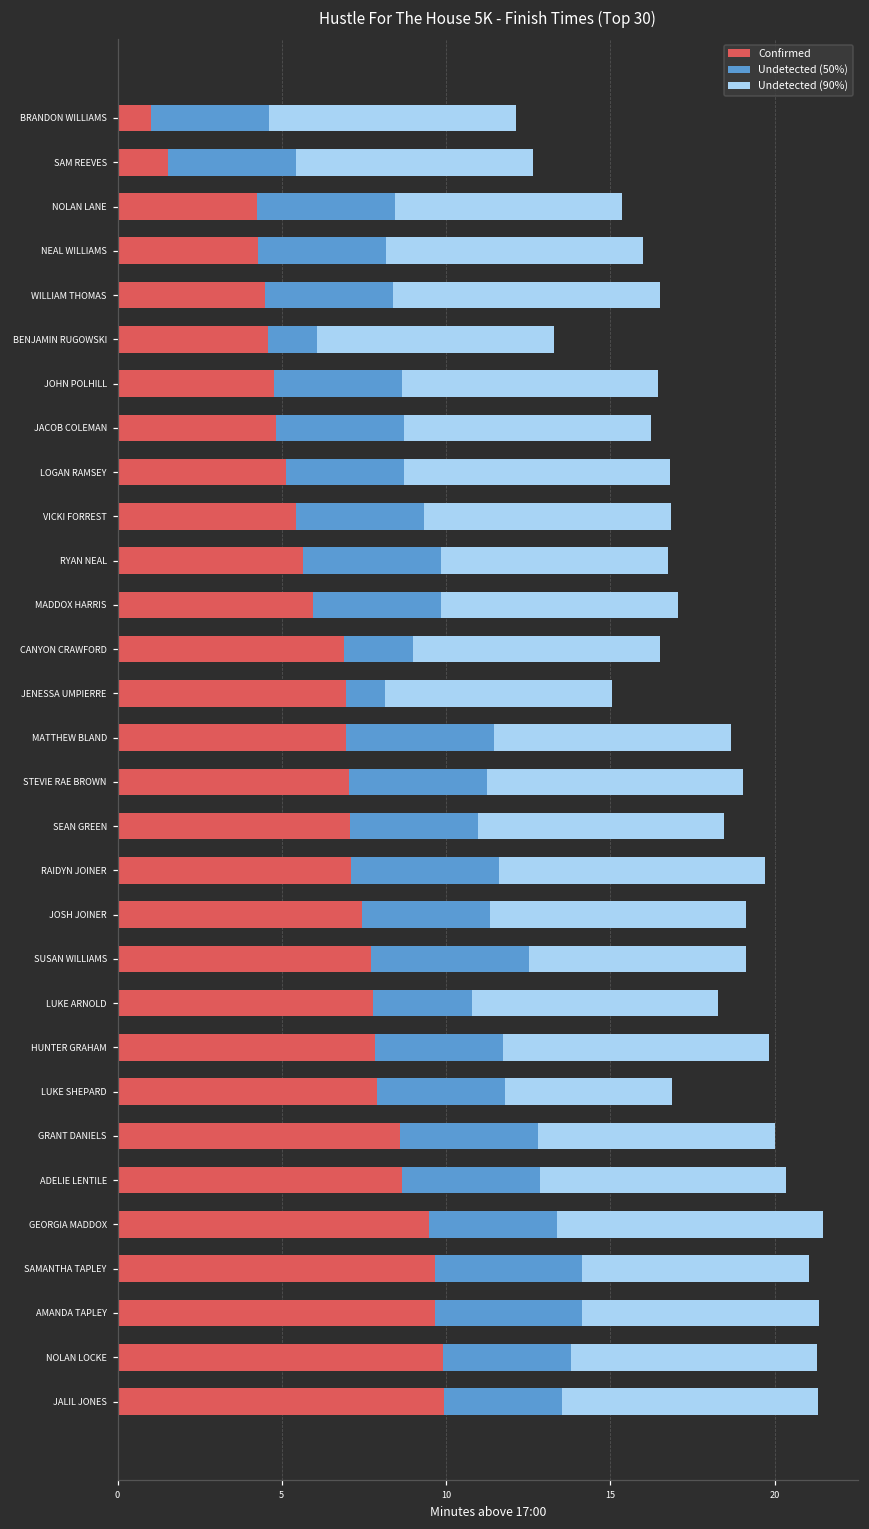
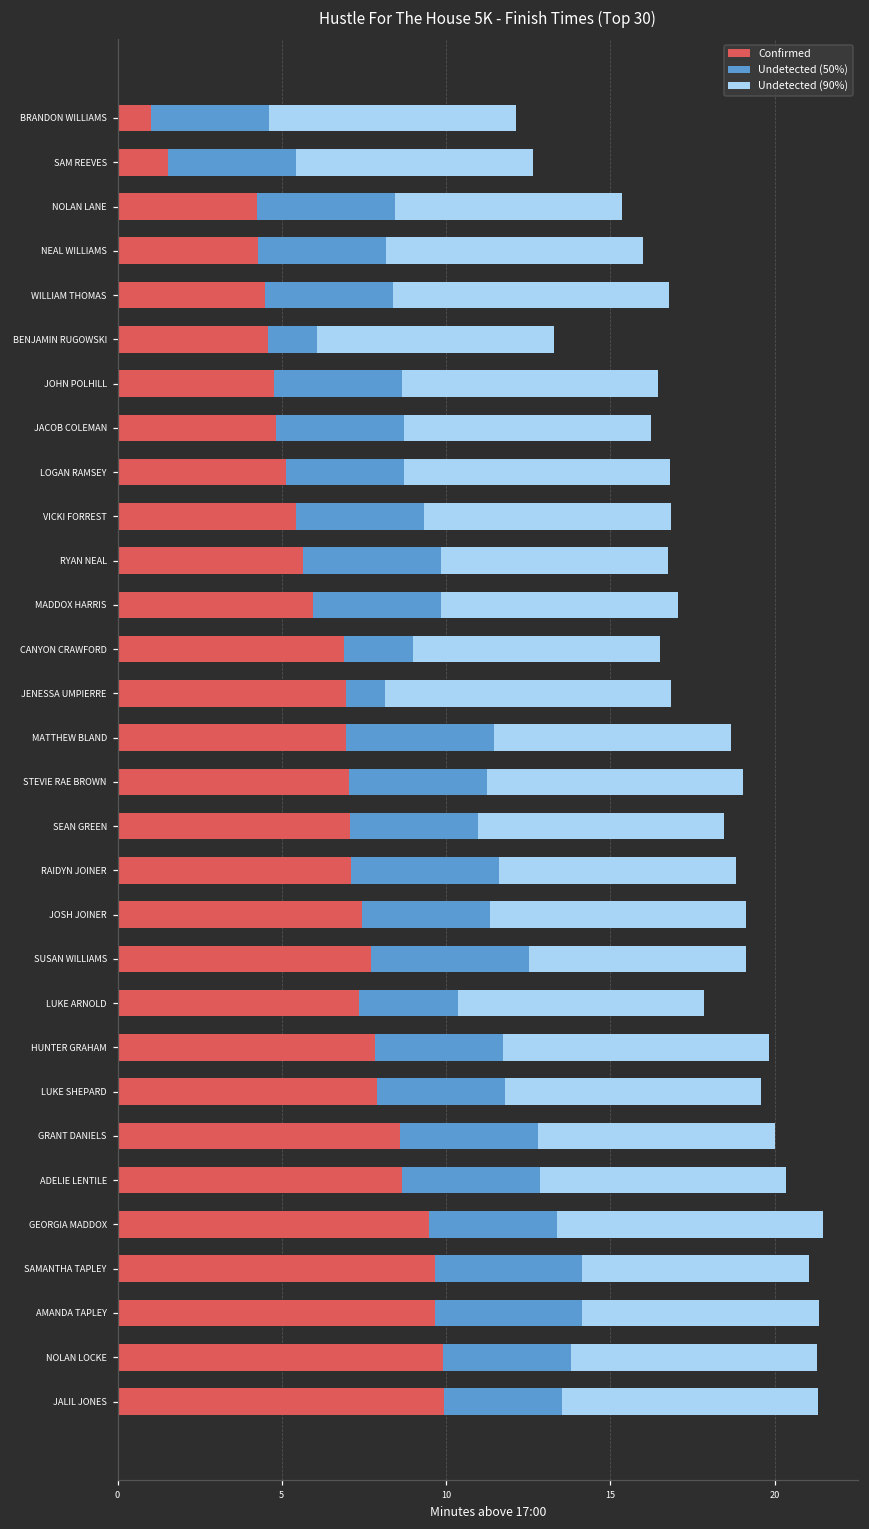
  {
    "Confirmed": {
      "BRANDON WILLIAMS": 1.0,
      "SAM REEVES": 1.5,
      "NOLAN LANE": 4.3,
      "NEAL WILLIAMS": 4.3,
      "WILLIAM THOMAS": 4.5,
      "BENJAMIN RUGOWSKI": 4.6,
      "JOHN POLHILL": 4.8,
      "JACOB COLEMAN": 4.8,
      "LOGAN RAMSEY": 5.1,
      "VICKI FORREST": 5.4,
      "RYAN NEAL": 5.6,
      "MADDOX HARRIS": 5.9,
      "CANYON CRAWFORD": 6.9,
      "JENESSA UMPIERRE": 6.9,
      "MATTHEW BLAND": 7.0,
      "STEVIE RAE BROWN": 7.1,
      "SEAN GREEN": 7.1,
      "RAIDYN JOINER": 7.1,
      "JOSH JOINER": 7.4,
      "SUSAN WILLIAMS": 7.7,
-     "LUKE ARNOLD": 7.8,
+     "LUKE ARNOLD": 7.4,
      "HUNTER GRAHAM": 7.8,
      "LUKE SHEPARD": 7.9,
      "GRANT DANIELS": 8.6,
      "ADELIE LENTILE": 8.6,
      "GEORGIA MADDOX": 9.5,
      "SAMANTHA TAPLEY": 9.6,
      "AMANDA TAPLEY": 9.6,
      "NOLAN LOCKE": 9.9,
      "JALIL JONES": 9.9
    },
    "Undetected (50%)": {
      "BRANDON WILLIAMS": 3.6,
      "SAM REEVES": 3.9,
      "NOLAN LANE": 4.2,
      "NEAL WILLIAMS": 3.9,
      "WILLIAM THOMAS": 3.9,
      "BENJAMIN RUGOWSKI": 1.5,
      "JOHN POLHILL": 3.9,
      "JACOB COLEMAN": 3.9,
      "LOGAN RAMSEY": 3.6,
      "VICKI FORREST": 3.9,
      "RYAN NEAL": 4.2,
      "MADDOX HARRIS": 3.9,
      "CANYON CRAWFORD": 2.1,
      "JENESSA UMPIERRE": 1.2,
      "MATTHEW BLAND": 4.5,
      "STEVIE RAE BROWN": 4.2,
      "SEAN GREEN": 3.9,
      "RAIDYN JOINER": 4.5,
      "JOSH JOINER": 3.9,
      "SUSAN WILLIAMS": 4.8,
      "LUKE ARNOLD": 3.0,
      "HUNTER GRAHAM": 3.9,
      "LUKE SHEPARD": 3.9,
      "GRANT DANIELS": 4.2,
      "ADELIE LENTILE": 4.2,
      "GEORGIA MADDOX": 3.9,
      "SAMANTHA TAPLEY": 4.5,
      "AMANDA TAPLEY": 4.5,
      "NOLAN LOCKE": 3.9,
      "JALIL JONES": 3.6
    },
    "Undetected (90%)": {
      "BRANDON WILLIAMS": 7.5,
      "SAM REEVES": 7.2,
      "NOLAN LANE": 6.9,
      "NEAL WILLIAMS": 7.8,
-     "WILLIAM THOMAS": 8.1,
+     "WILLIAM THOMAS": 8.4,
      "BENJAMIN RUGOWSKI": 7.2,
      "JOHN POLHILL": 7.8,
      "JACOB COLEMAN": 7.5,
      "LOGAN RAMSEY": 8.1,
      "VICKI FORREST": 7.5,
      "RYAN NEAL": 6.9,
      "MADDOX HARRIS": 7.2,
      "CANYON CRAWFORD": 7.5,
-     "JENESSA UMPIERRE": 6.9,
+     "JENESSA UMPIERRE": 8.7,
      "MATTHEW BLAND": 7.2,
      "STEVIE RAE BROWN": 7.8,
      "SEAN GREEN": 7.5,
-     "RAIDYN JOINER": 8.1,
+     "RAIDYN JOINER": 7.2,
      "JOSH JOINER": 7.8,
      "SUSAN WILLIAMS": 6.6,
      "LUKE ARNOLD": 7.5,
      "HUNTER GRAHAM": 8.1,
-     "LUKE SHEPARD": 5.1,
+     "LUKE SHEPARD": 7.8,
      "GRANT DANIELS": 7.2,
      "ADELIE LENTILE": 7.5,
      "GEORGIA MADDOX": 8.1,
      "SAMANTHA TAPLEY": 6.9,
      "AMANDA TAPLEY": 7.2,
      "NOLAN LOCKE": 7.5,
      "JALIL JONES": 7.8
    }
  }
